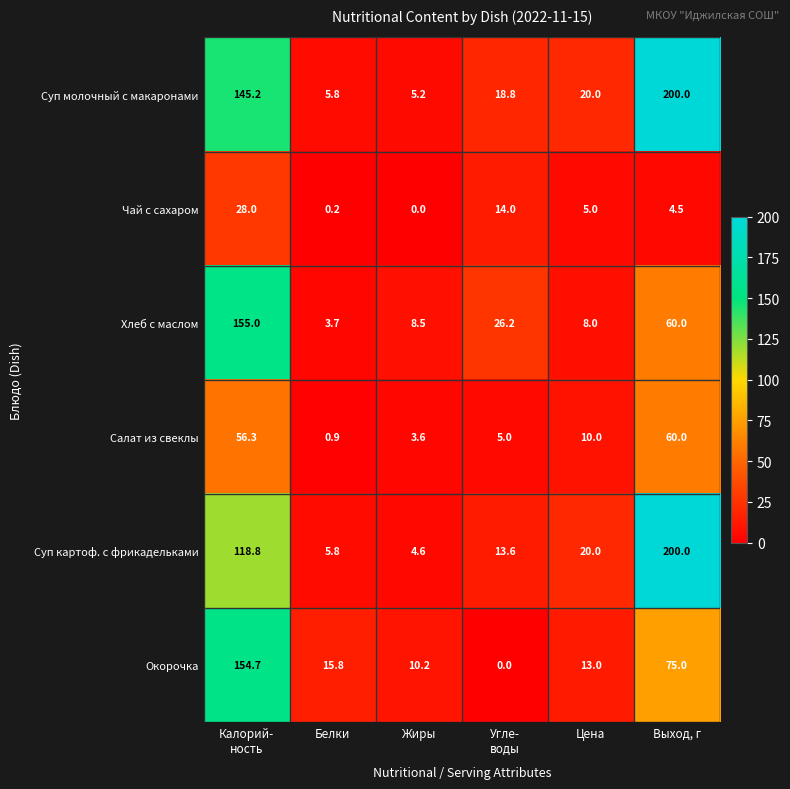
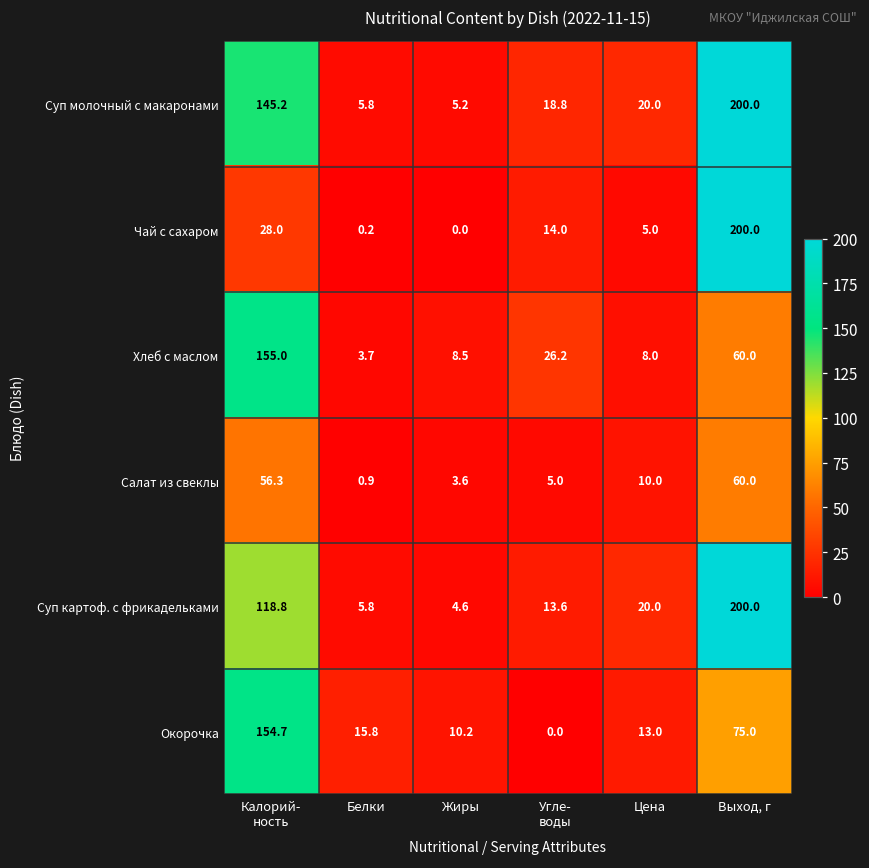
  {
    "Суп молочный с макаронами": {
      "Калорий- ность": 145.2,
      "Белки": 5.8,
      "Жиры": 5.2,
      "Угле- воды": 18.8,
      "Цена": 20.0,
      "Выход, г": 200.0
    },
    "Чай с сахаром": {
      "Калорий- ность": 28.0,
      "Белки": 0.2,
      "Жиры": 0.0,
      "Угле- воды": 14.0,
      "Цена": 5.0,
-     "Выход, г": 4.5
+     "Выход, г": 200.0
    },
    "Хлеб с маслом": {
      "Калорий- ность": 155.0,
      "Белки": 3.7,
      "Жиры": 8.5,
      "Угле- воды": 26.2,
      "Цена": 8.0,
      "Выход, г": 60.0
    },
    "Салат из свеклы": {
      "Калорий- ность": 56.3,
      "Белки": 0.9,
      "Жиры": 3.6,
      "Угле- воды": 5.0,
      "Цена": 10.0,
      "Выход, г": 60.0
    },
    "Суп картоф. с фрикадельками": {
      "Калорий- ность": 118.8,
      "Белки": 5.8,
      "Жиры": 4.6,
      "Угле- воды": 13.6,
      "Цена": 20.0,
      "Выход, г": 200.0
    },
    "Окорочка": {
      "Калорий- ность": 154.7,
      "Белки": 15.8,
      "Жиры": 10.2,
      "Угле- воды": 0.0,
      "Цена": 13.0,
      "Выход, г": 75.0
    }
  }
